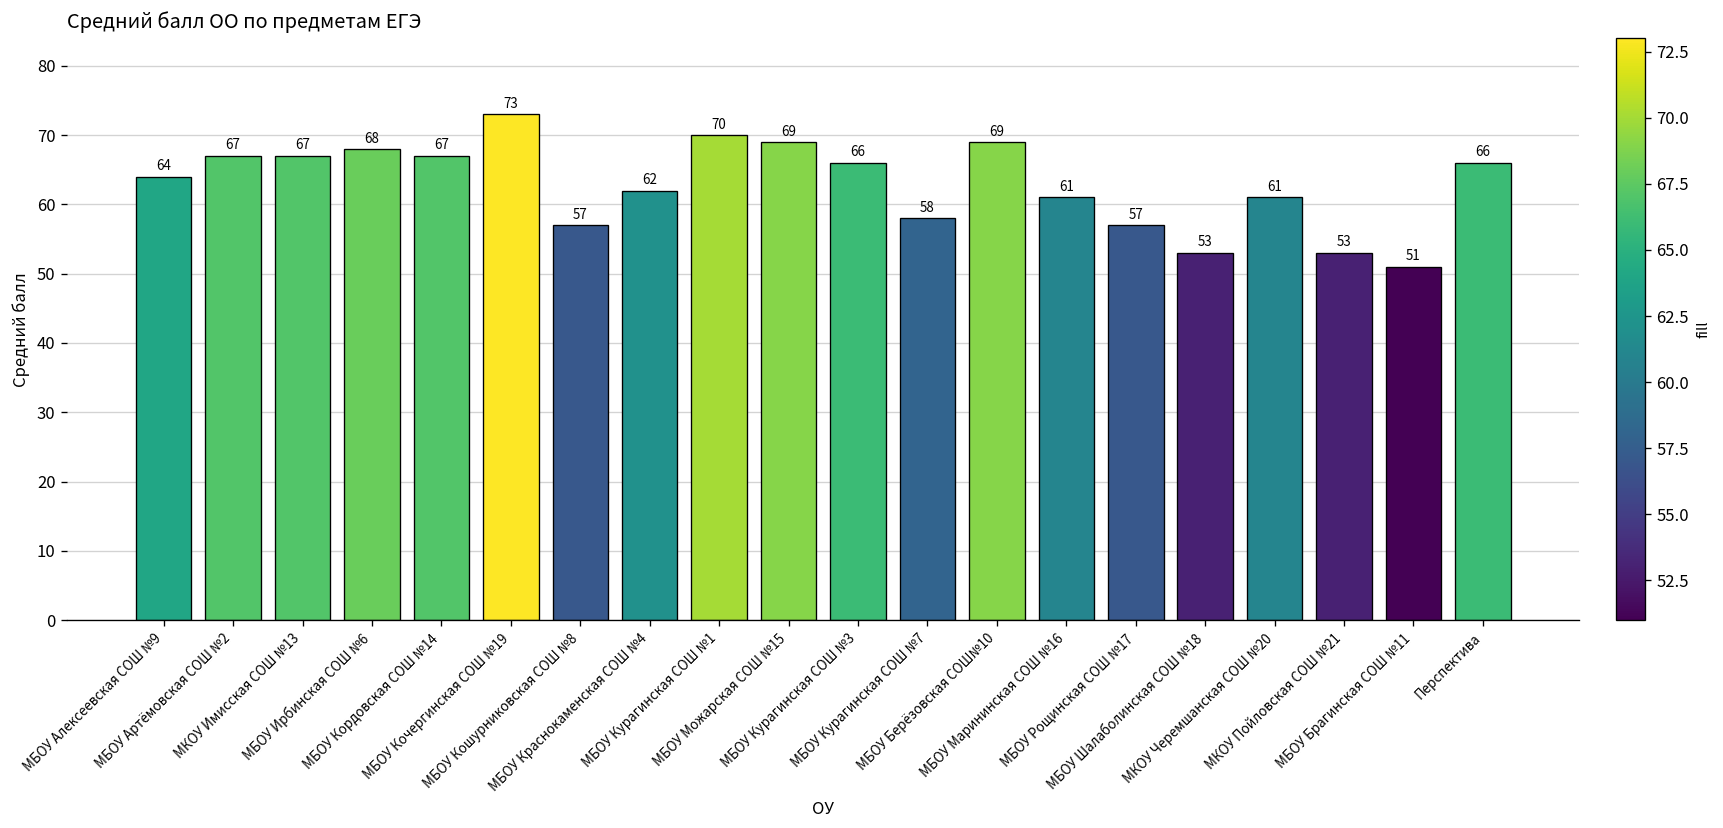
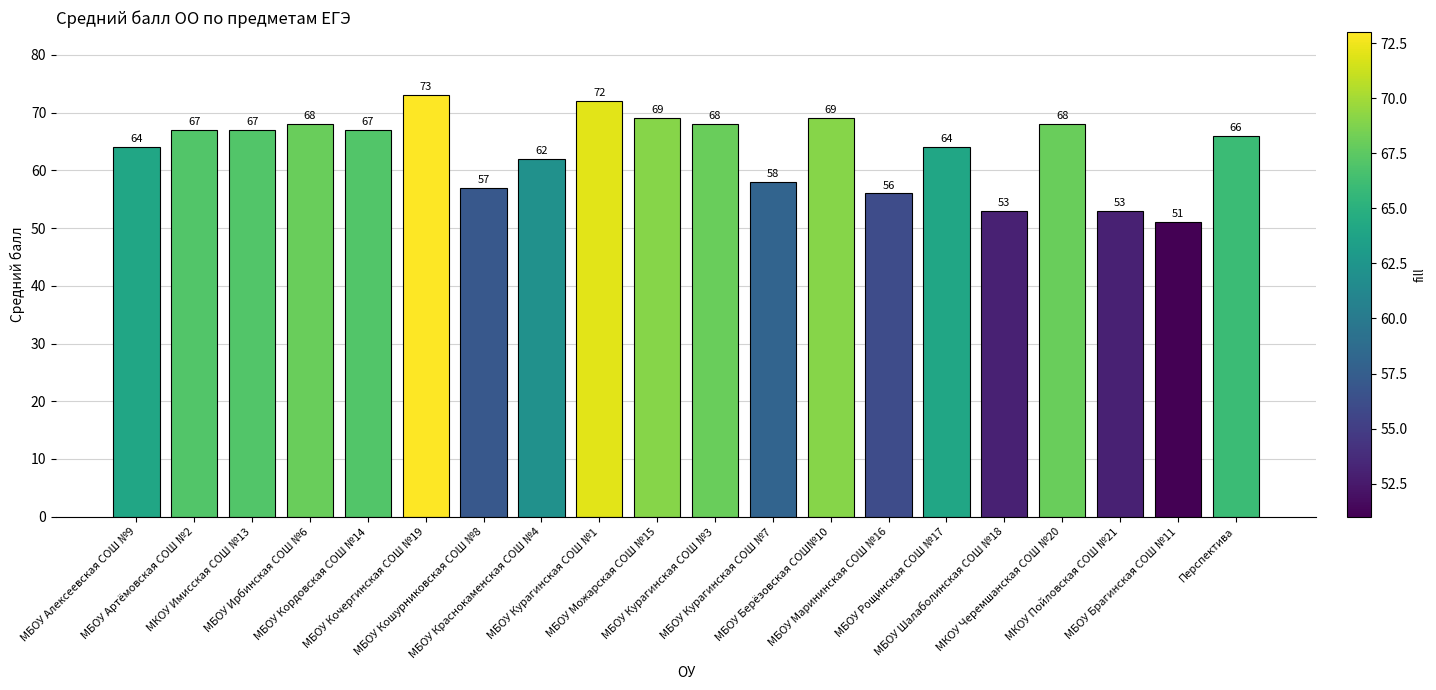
  {
    "МБОУ Алексеевская СОШ №9": 64,
    "МБОУ Артёмовская СОШ №2": 67,
    "МКОУ Имисская СОШ №13": 67,
    "МБОУ Ирбинская СОШ №6": 68,
    "МБОУ Кордовская СОШ №14": 67,
    "МБОУ Кочергинская СОШ №19": 73,
    "МБОУ Кошурниковская СОШ №8": 57,
    "МБОУ Краснокаменская СОШ №4": 62,
-   "МБОУ Курагинская СОШ №1": 70,
+   "МБОУ Курагинская СОШ №1": 72,
    "МБОУ Можарская СОШ №15": 69,
-   "МБОУ Курагинская СОШ №3": 66,
+   "МБОУ Курагинская СОШ №3": 68,
    "МБОУ Курагинская СОШ №7": 58,
    "МБОУ Берёзовская СОШ№10": 69,
-   "МБОУ Марининская СОШ №16": 61,
-   "МБОУ Рощинская СОШ №17": 57,
+   "МБОУ Марининская СОШ №16": 56,
+   "МБОУ Рощинская СОШ №17": 64,
    "МБОУ Шалаболинская СОШ №18": 53,
-   "МКОУ Черемшанская СОШ №20": 61,
+   "МКОУ Черемшанская СОШ №20": 68,
    "МКОУ Пойловская СОШ №21": 53,
    "МБОУ Брагинская СОШ №11": 51,
    "Перспектива": 66
  }
